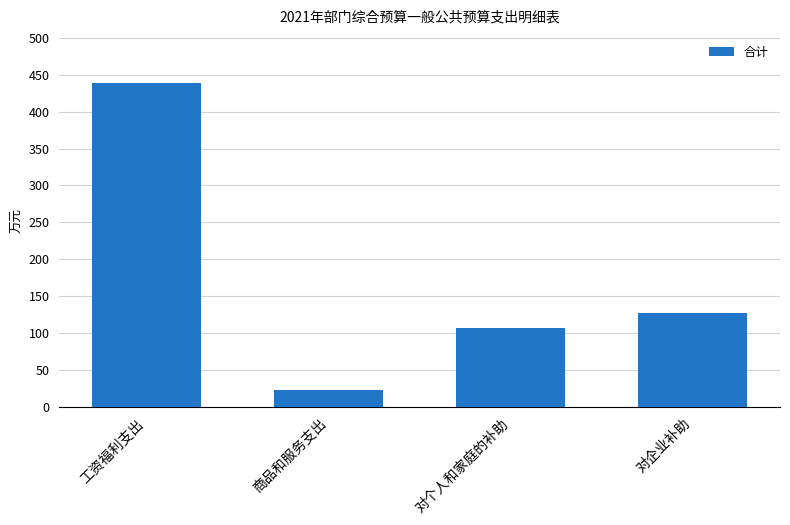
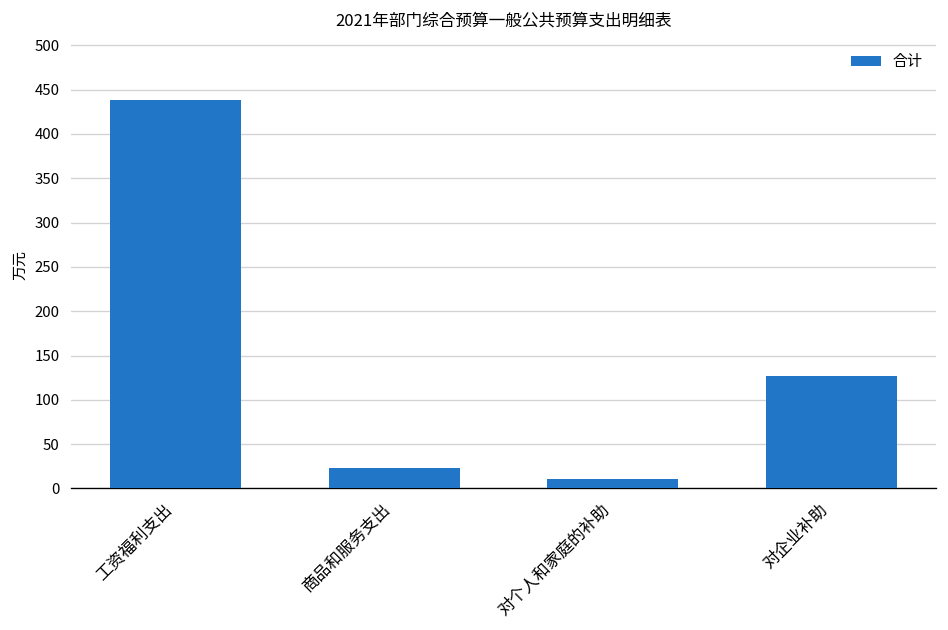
  {
    "工资福利支出": 440,
    "商品和服务支出": 20,
-   "对个人和家庭的补助": 110,
+   "对个人和家庭的补助": 10,
    "对企业补助": 130
  }
